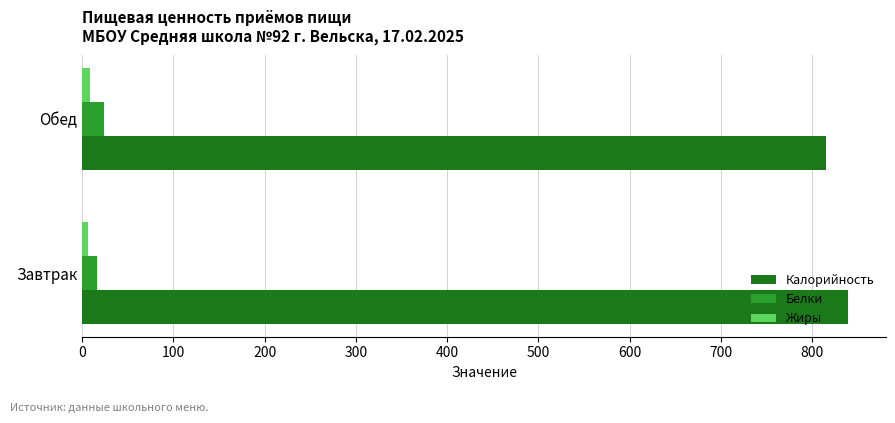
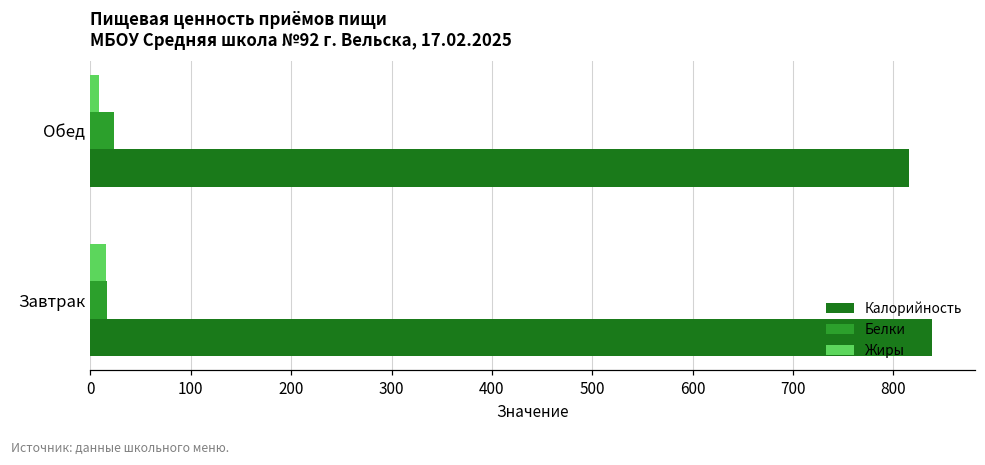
  {
    "Жиры": {
      "Обед": 10,
-     "Завтрак": 10
+     "Завтрак": 20
    }
  }
